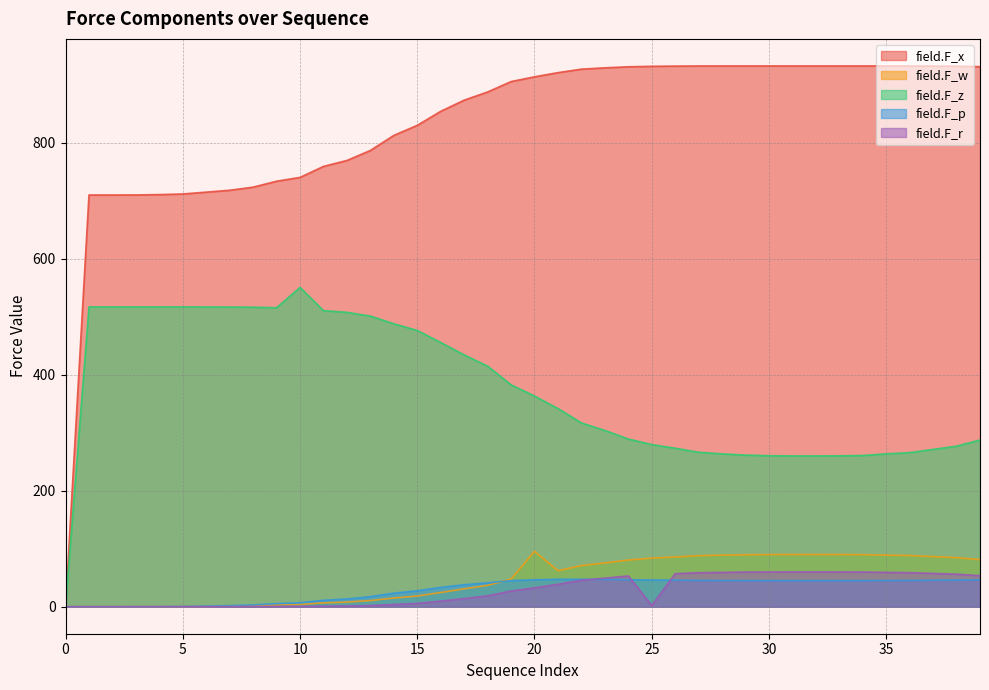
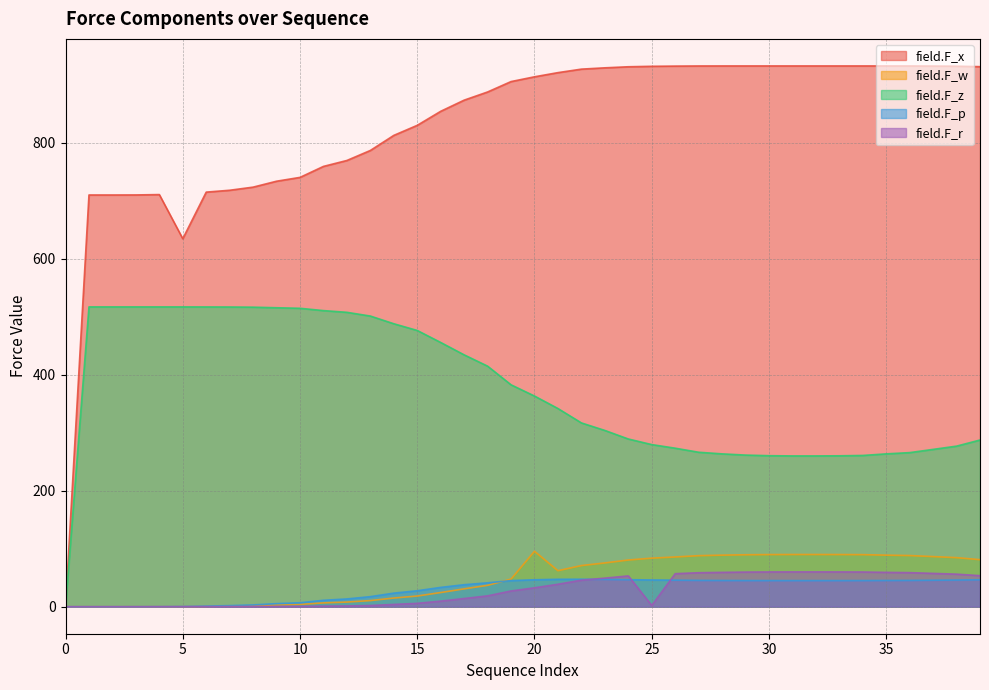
  {
    "field.F_x": {
-     "5": 710,
+     "5": 630,
      "10": 740,
      "15": 830,
      "20": 910,
      "25": 930,
      "30": 930
    },
    "field.F_w": {
      "15": 20,
      "20": 100,
      "25": 80,
      "30": 90,
      "35": 90
    },
    "field.F_z": {
      "5": 520,
-     "10": 550,
+     "10": 510,
      "15": 480,
      "20": 360,
      "25": 280,
      "30": 260,
      "35": 260
    },
    "field.F_p": {
      "15": 30,
      "20": 50,
      "25": 50,
      "30": 50,
      "35": 50
    },
    "field.F_r": {
      "15": 10,
      "20": 30,
      "25": 0,
      "30": 60,
      "35": 60
    }
  }
